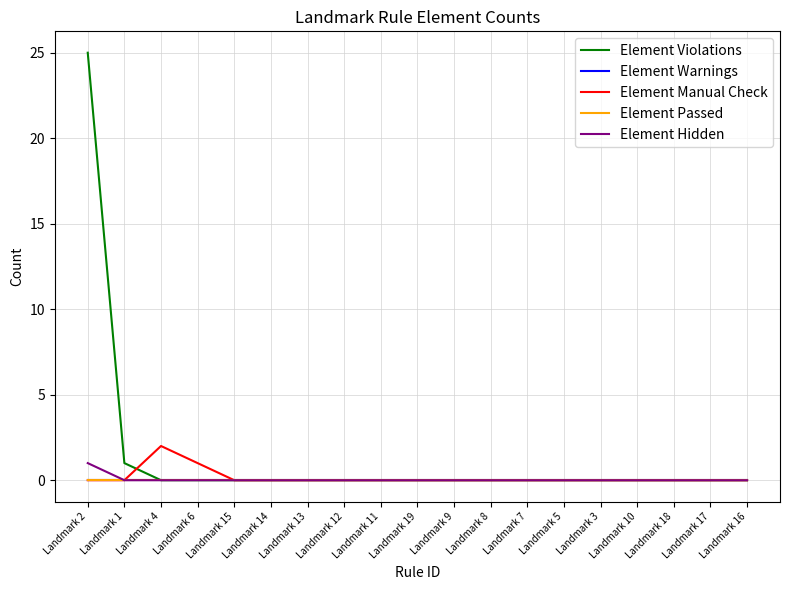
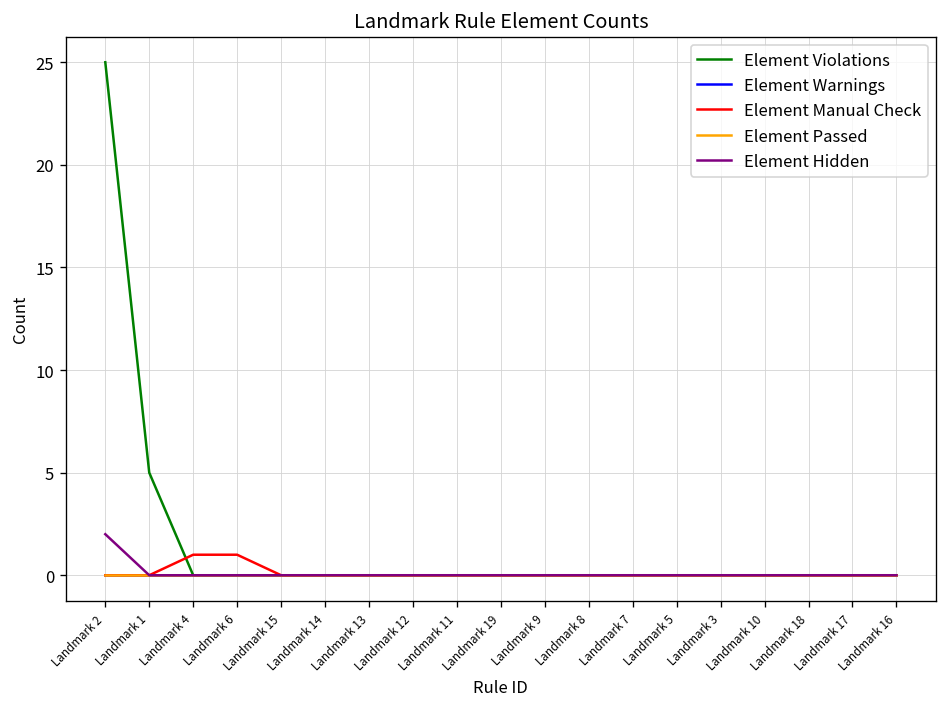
  {
    "Element Violations": {
      "Landmark 2": 25,
-     "Landmark 1": 1
+     "Landmark 1": 5
    },
    "Element Manual Check": {
-     "Landmark 4": 2,
+     "Landmark 4": 1,
      "Landmark 6": 1
    },
    "Element Hidden": {
-     "Landmark 2": 1
+     "Landmark 2": 2
    }
  }
